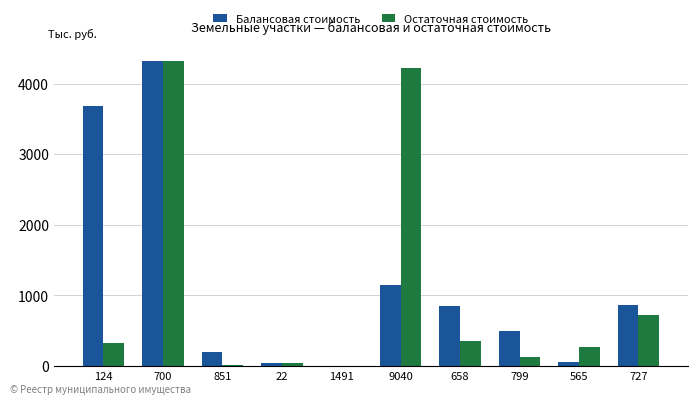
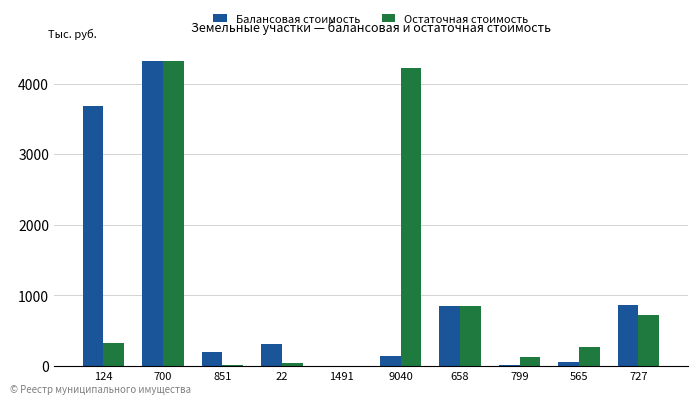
  {
    "Балансовая стоимость": {
      "124": 3700,
      "700": 4300,
      "851": 200,
-     "22": 0,
-     "9040": 1200,
+     "22": 300,
+     "9040": 100,
      "658": 800,
-     "799": 500,
+     "799": 0,
      "565": 100,
      "727": 900
    },
    "Остаточная стоимость": {
      "124": 300,
      "700": 4300,
      "22": 0,
      "9040": 4200,
-     "658": 400,
+     "658": 800,
      "799": 100,
      "565": 300,
      "727": 700
    }
  }
